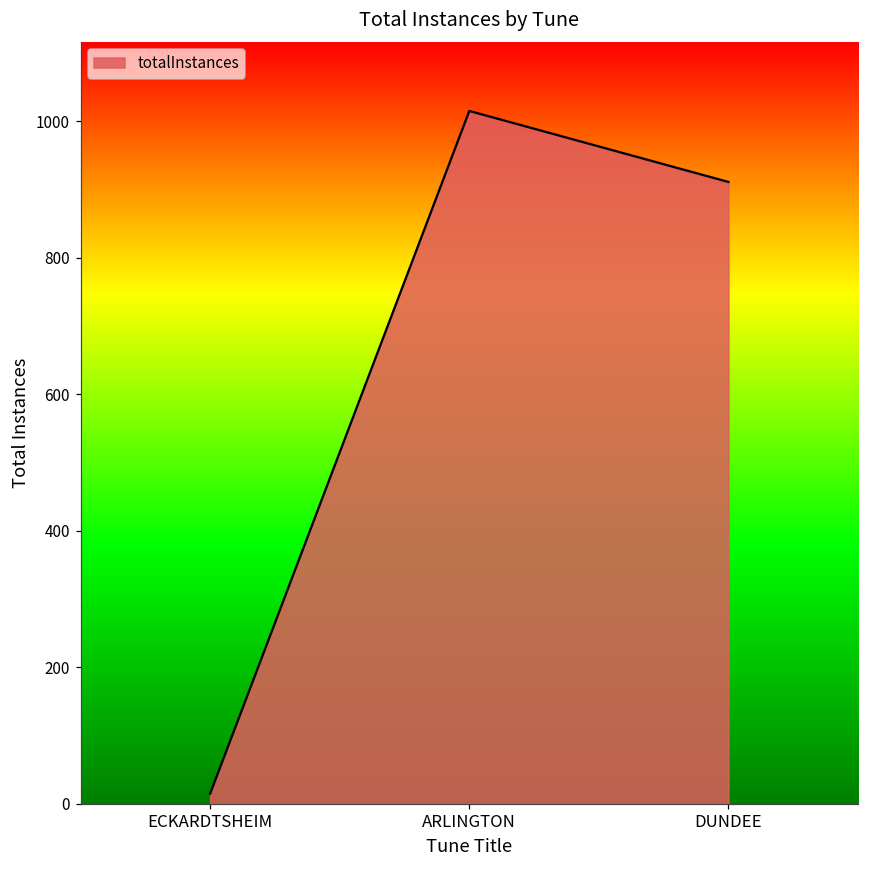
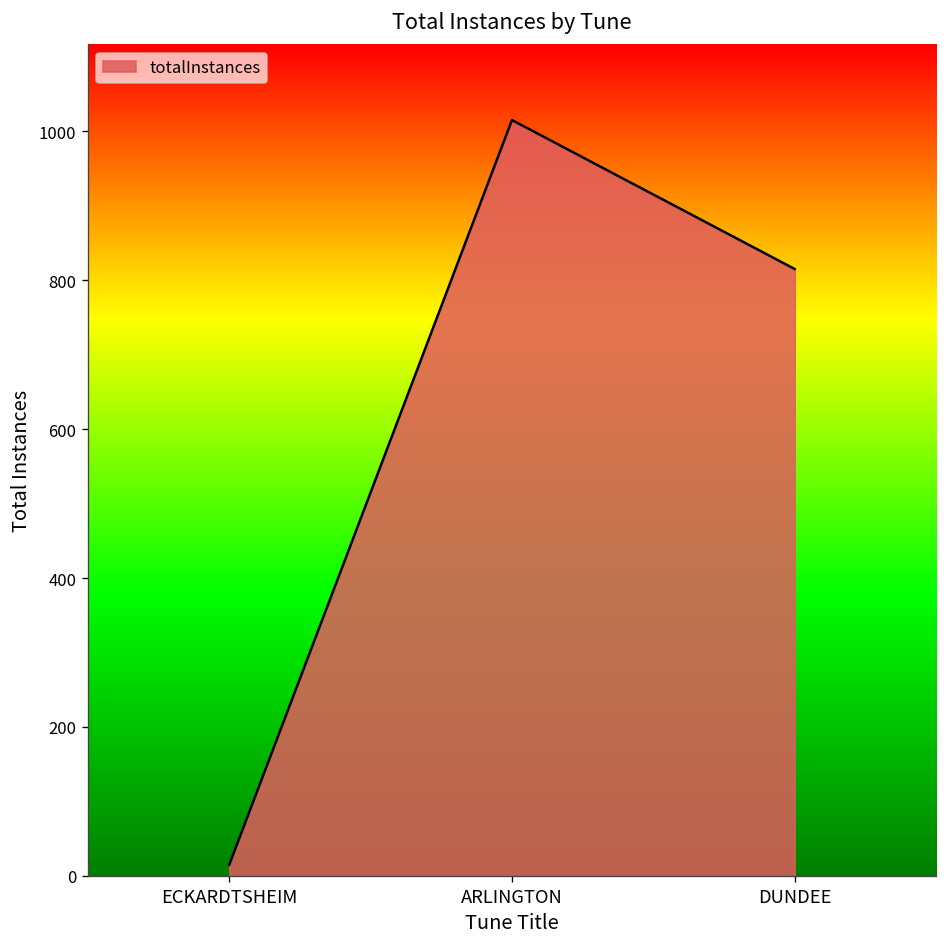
  {
    "ECKARDTSHEIM": 20,
    "ARLINGTON": 1020,
-   "DUNDEE": 910
+   "DUNDEE": 820
  }
